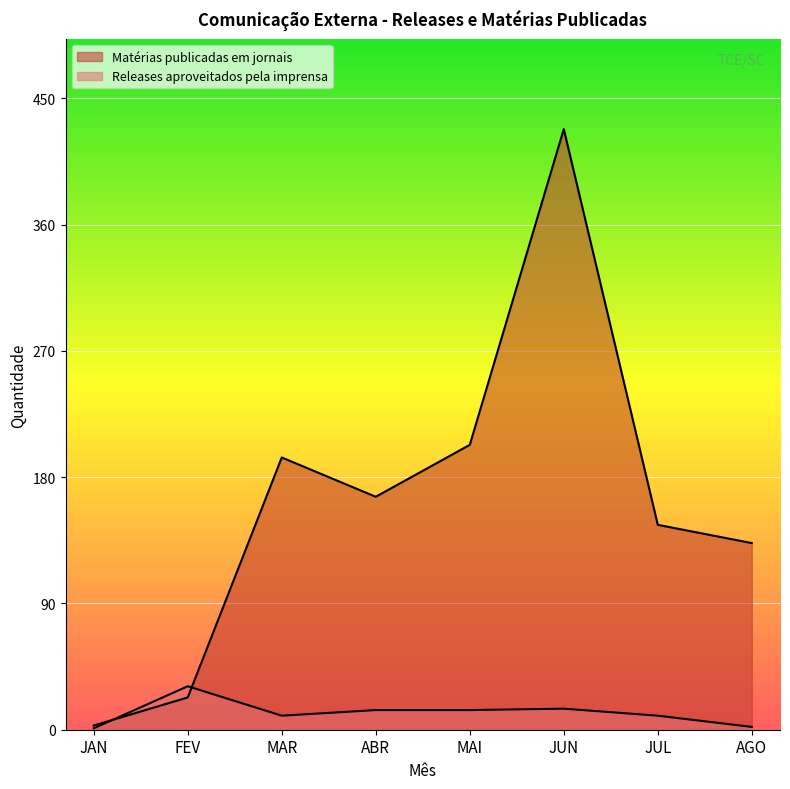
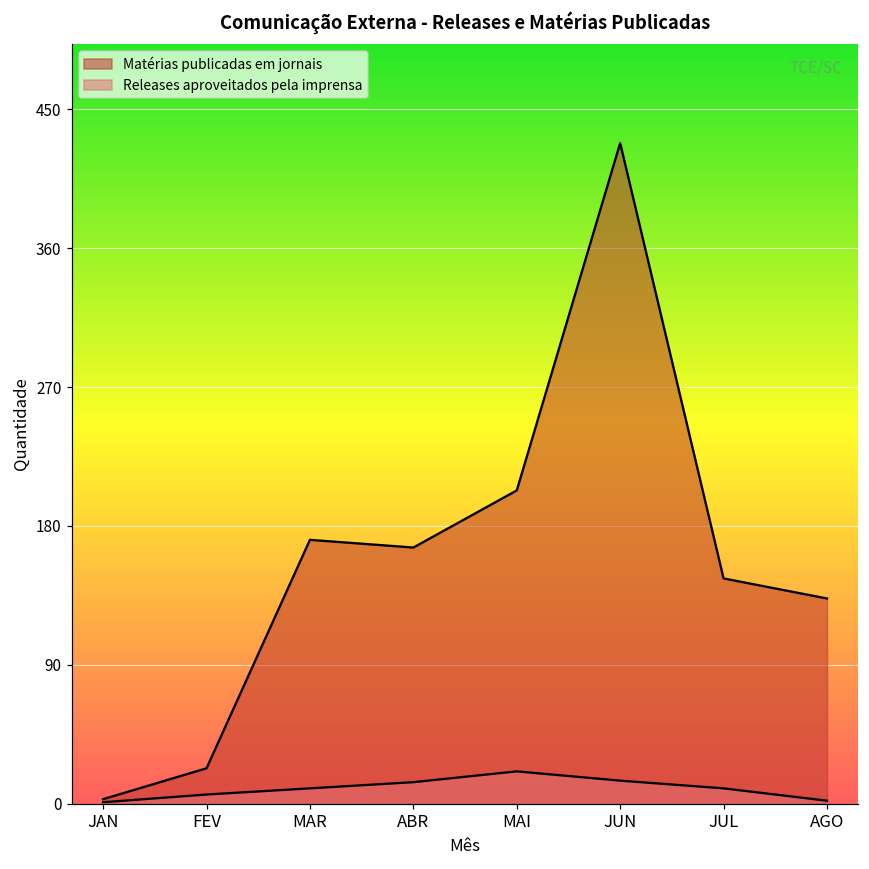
  {
    "Matérias publicadas em jornais": {
      "JAN": 3,
      "FEV": 23,
-     "MAR": 194,
+     "MAR": 171,
      "ABR": 166,
      "MAI": 203,
      "JUN": 428,
      "JUL": 146,
      "AGO": 133
    },
    "Releases aproveitados pela imprensa": {
      "JAN": 1,
-     "FEV": 31,
+     "FEV": 6,
      "MAR": 10,
      "ABR": 14,
-     "MAI": 14,
+     "MAI": 21,
      "JUN": 15,
      "JUL": 10,
      "AGO": 2
    }
  }
